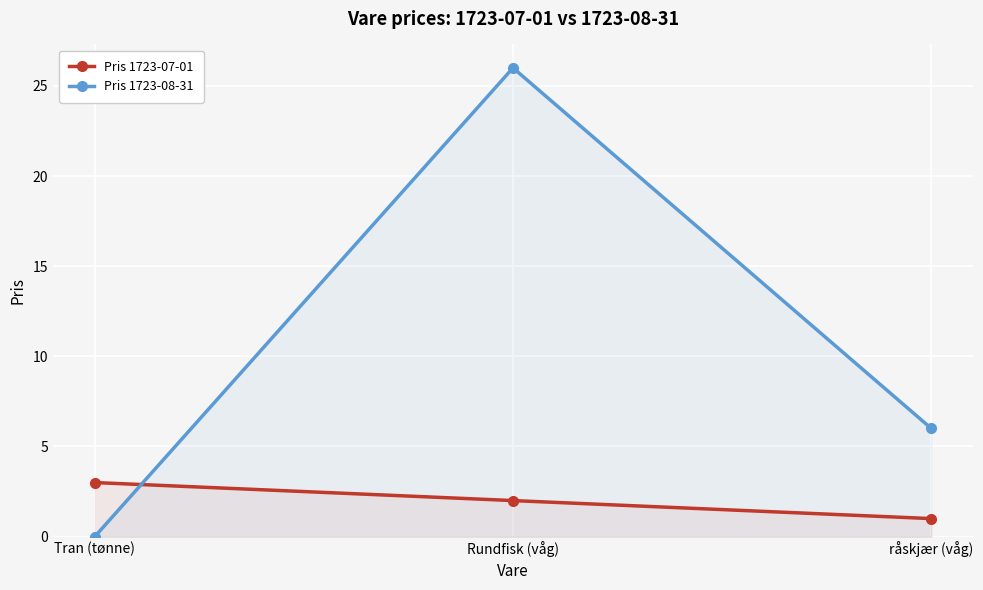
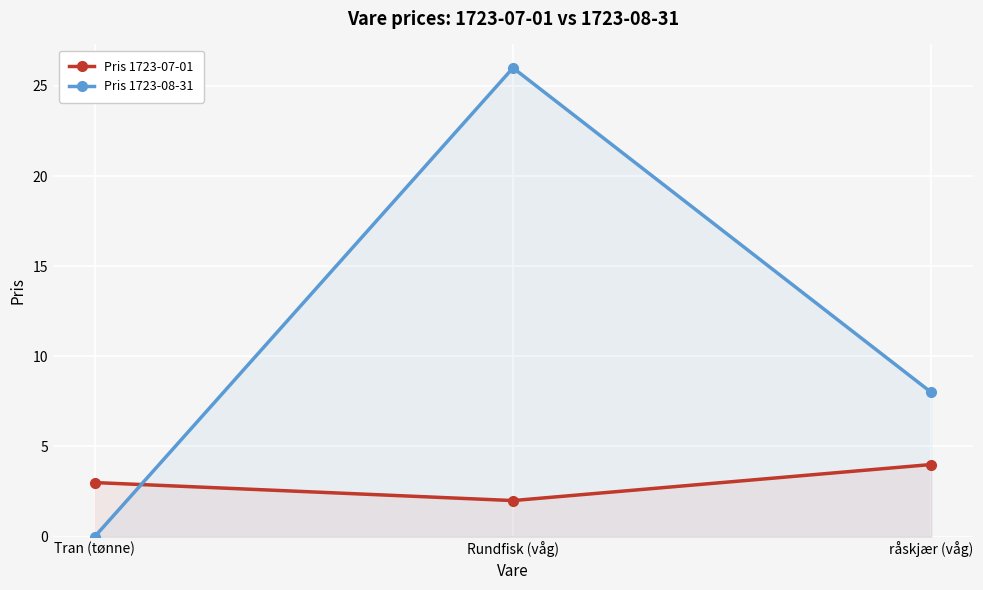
  {
    "Pris 1723-07-01": {
      "Tran (tønne)": 3,
      "Rundfisk (våg)": 2,
-     "råskjær (våg)": 1
+     "råskjær (våg)": 4
    },
    "Pris 1723-08-31": {
      "Tran (tønne)": 0,
      "Rundfisk (våg)": 26,
-     "råskjær (våg)": 6
+     "råskjær (våg)": 8
    }
  }
